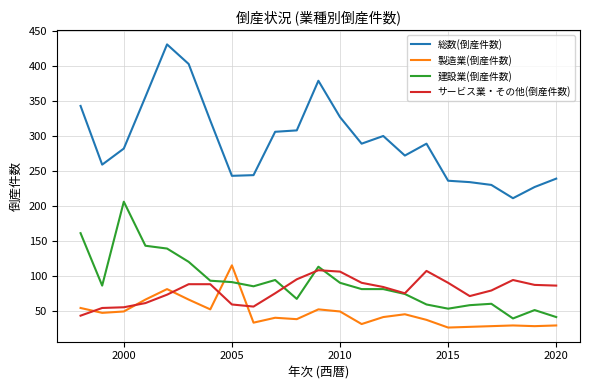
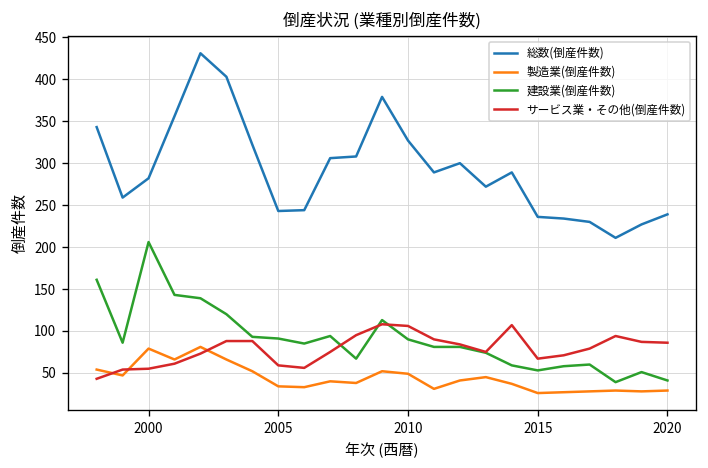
  {
    "総数(倒産件数)": {
      "2000": 280,
      "2005": 240,
      "2010": 330,
      "2015": 240,
      "2020": 240
    },
    "製造業(倒産件数)": {
-     "2000": 50,
-     "2005": 120,
+     "2000": 80,
+     "2005": 30,
      "2010": 50,
      "2015": 30,
      "2020": 30
    },
    "建設業(倒産件数)": {
      "2000": 210,
      "2005": 90,
      "2010": 90,
      "2015": 50,
      "2020": 40
    },
    "サービス業・その他(倒産件数)": {
      "2000": 60,
      "2005": 60,
      "2010": 110,
-     "2015": 90,
+     "2015": 70,
      "2020": 90
    }
  }
